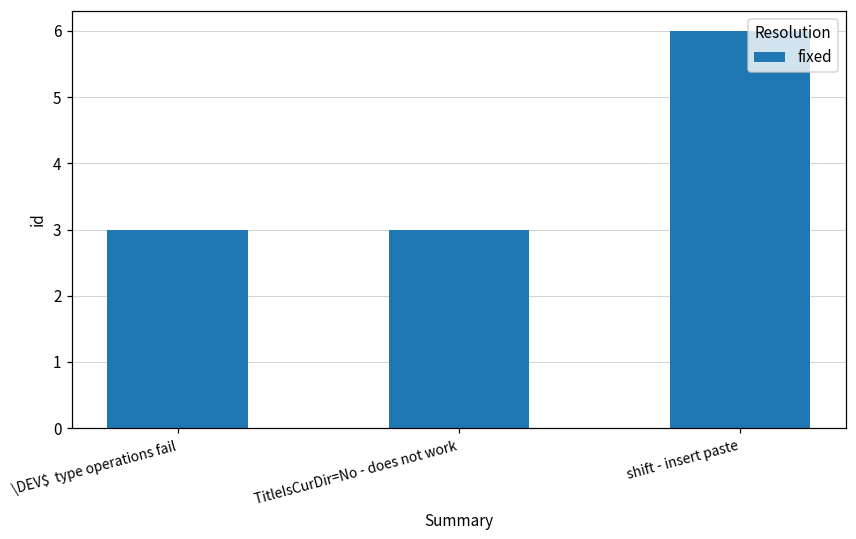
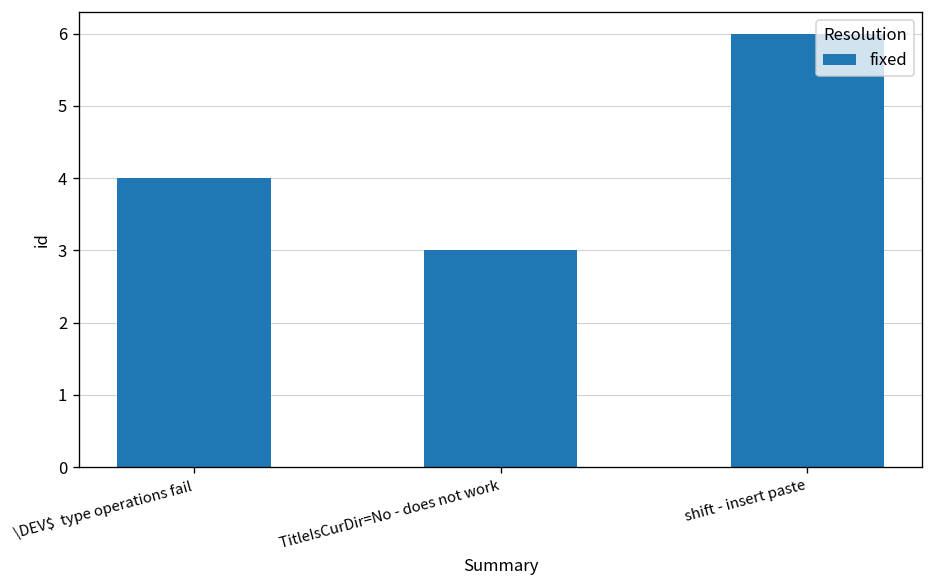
  {
-   "\\DEV$ type operations fail": 3,
+   "\\DEV$ type operations fail": 4,
    "TitleIsCurDir=No - does not work": 3,
    "shift - insert paste": 6
  }
